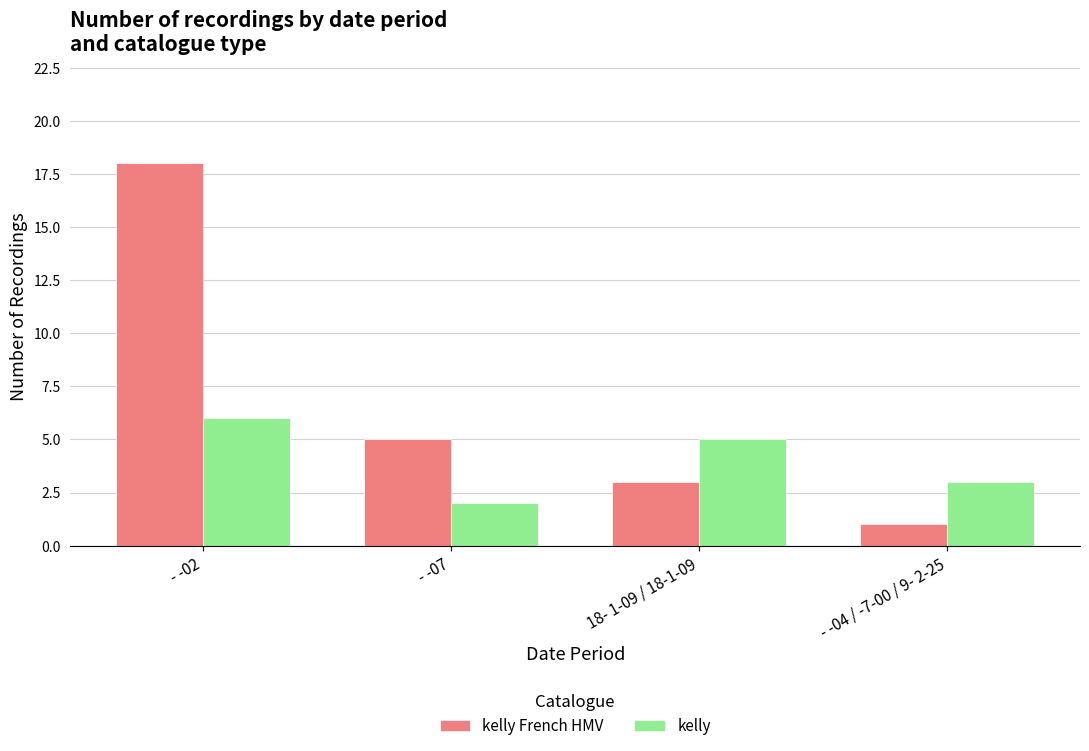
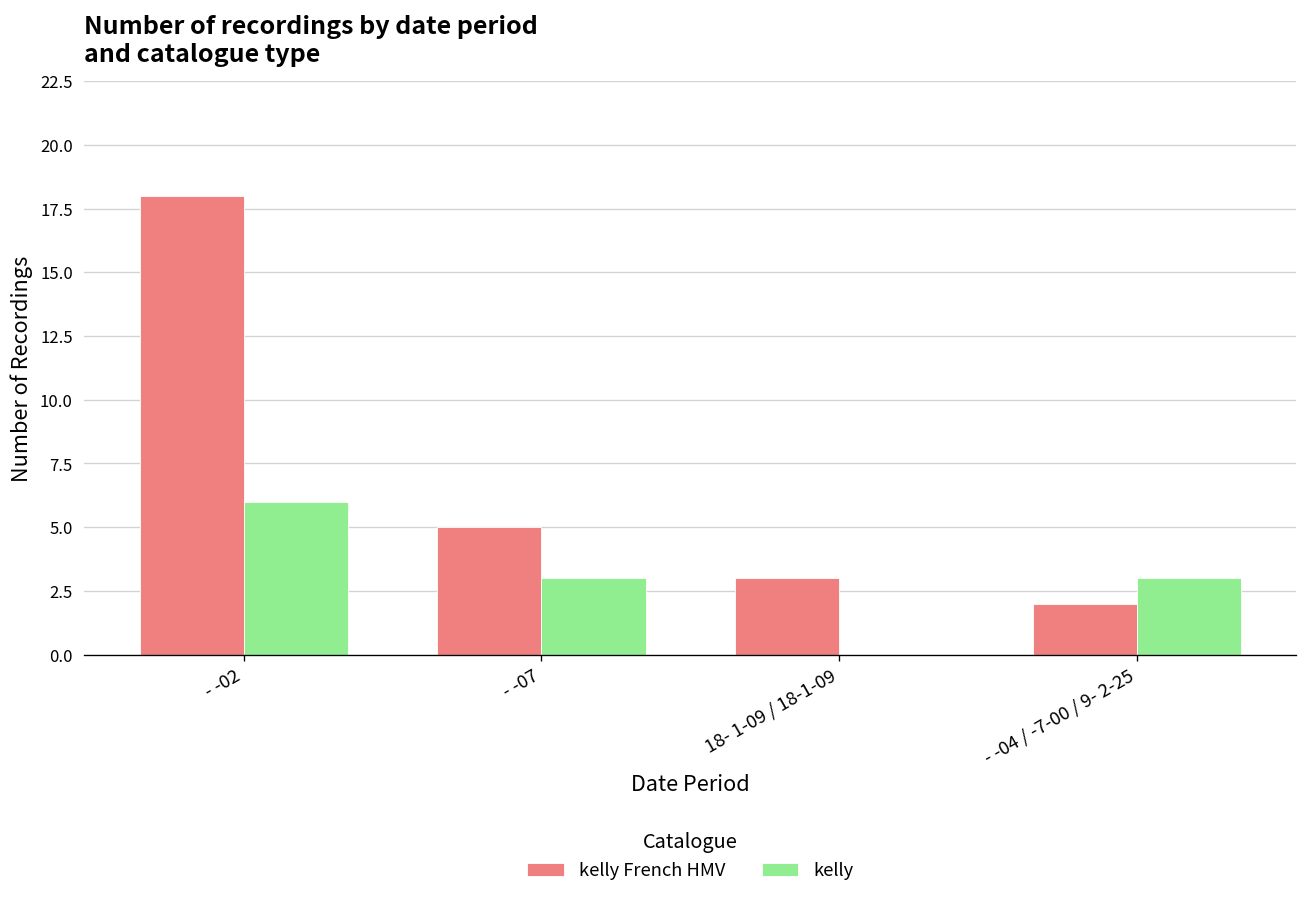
  {
    "kelly French HMV": {
      "- -02": 18,
      "- -07": 5,
      "18- 1-09 / 18-1-09": 3,
-     "- -04 / -7-00 / 9- 2-25": 1
+     "- -04 / -7-00 / 9- 2-25": 2
    },
    "kelly": {
      "- -02": 6,
-     "- -07": 2,
-     "18- 1-09 / 18-1-09": 5,
+     "- -07": 3,
+     "18- 1-09 / 18-1-09": 0,
      "- -04 / -7-00 / 9- 2-25": 3
    }
  }
